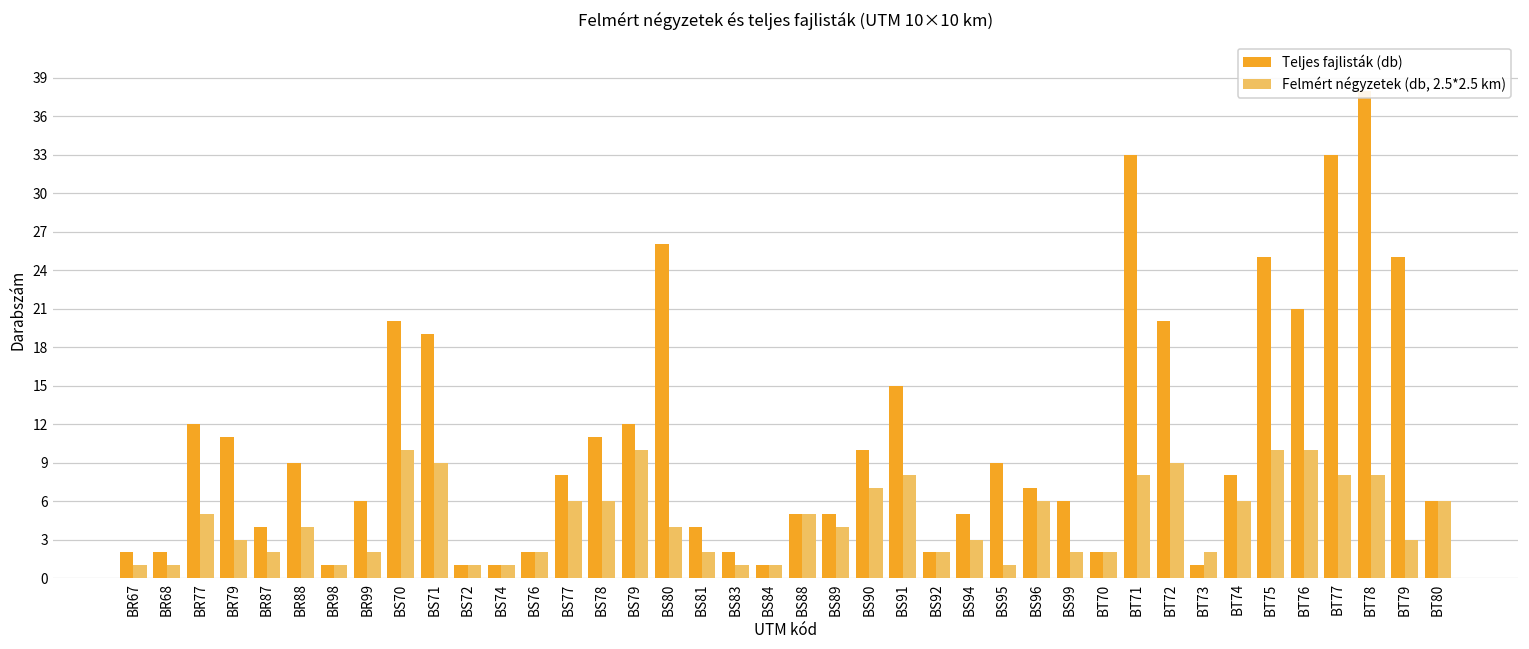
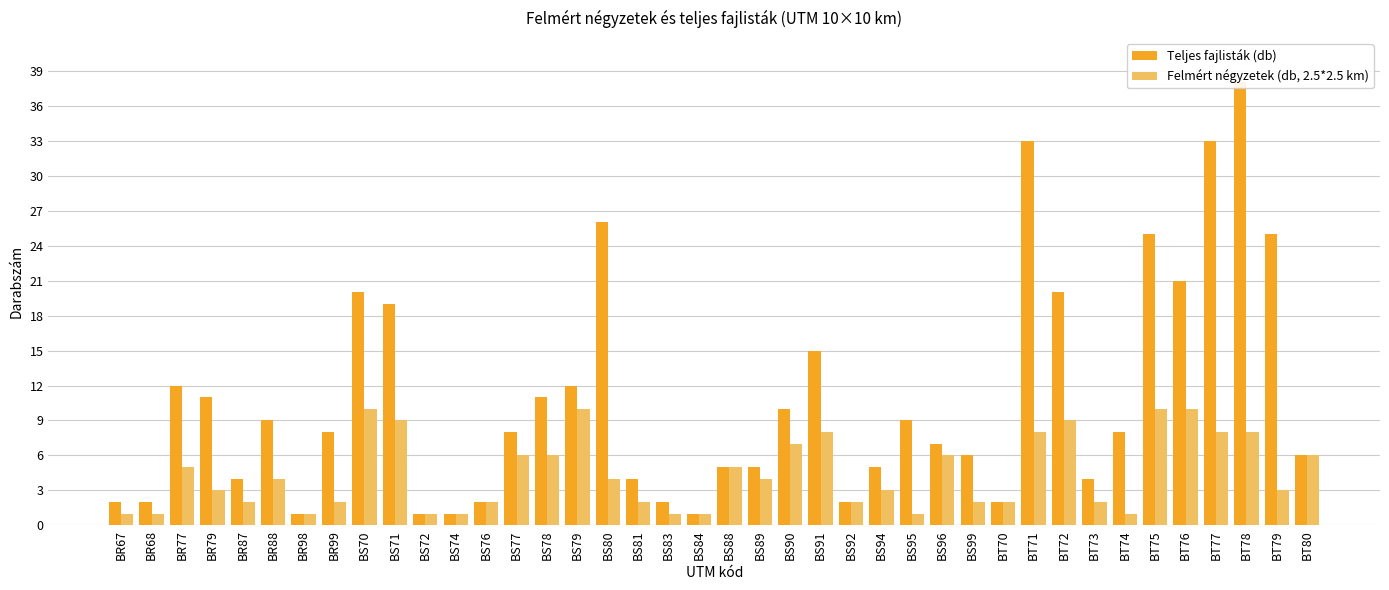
  {
    "Teljes fajlisták (db)": {
      "BR67": 2,
      "BR68": 2,
      "BR77": 12,
      "BR79": 11,
      "BR87": 4,
      "BR88": 9,
      "BR98": 1,
-     "BR99": 6,
+     "BR99": 8,
      "BS70": 20,
      "BS71": 19,
      "BS72": 1,
      "BS74": 1,
      "BS76": 2,
      "BS77": 8,
      "BS78": 11,
      "BS79": 12,
      "BS80": 26,
      "BS81": 4,
      "BS83": 2,
      "BS84": 1,
      "BS88": 5,
      "BS89": 5,
      "BS90": 10,
      "BS91": 15,
      "BS92": 2,
      "BS94": 5,
      "BS95": 9,
      "BS96": 7,
      "BS99": 6,
      "BT70": 2,
      "BT71": 33,
      "BT72": 20,
-     "BT73": 1,
+     "BT73": 4,
      "BT74": 8,
      "BT75": 25,
      "BT76": 21,
      "BT77": 33,
      "BT79": 25,
      "BT80": 6
    },
    "Felmért négyzetek (db, 2.5*2.5 km)": {
      "BR67": 1,
      "BR68": 1,
      "BR77": 5,
      "BR79": 3,
      "BR87": 2,
      "BR88": 4,
      "BR98": 1,
      "BR99": 2,
      "BS70": 10,
      "BS71": 9,
      "BS72": 1,
      "BS74": 1,
      "BS76": 2,
      "BS77": 6,
      "BS78": 6,
      "BS79": 10,
      "BS80": 4,
      "BS81": 2,
      "BS83": 1,
      "BS84": 1,
      "BS88": 5,
      "BS89": 4,
      "BS90": 7,
      "BS91": 8,
      "BS92": 2,
      "BS94": 3,
      "BS95": 1,
      "BS96": 6,
      "BS99": 2,
      "BT70": 2,
      "BT71": 8,
      "BT72": 9,
      "BT73": 2,
-     "BT74": 6,
+     "BT74": 1,
      "BT75": 10,
      "BT76": 10,
      "BT77": 8,
      "BT78": 8,
      "BT79": 3,
      "BT80": 6
    }
  }
